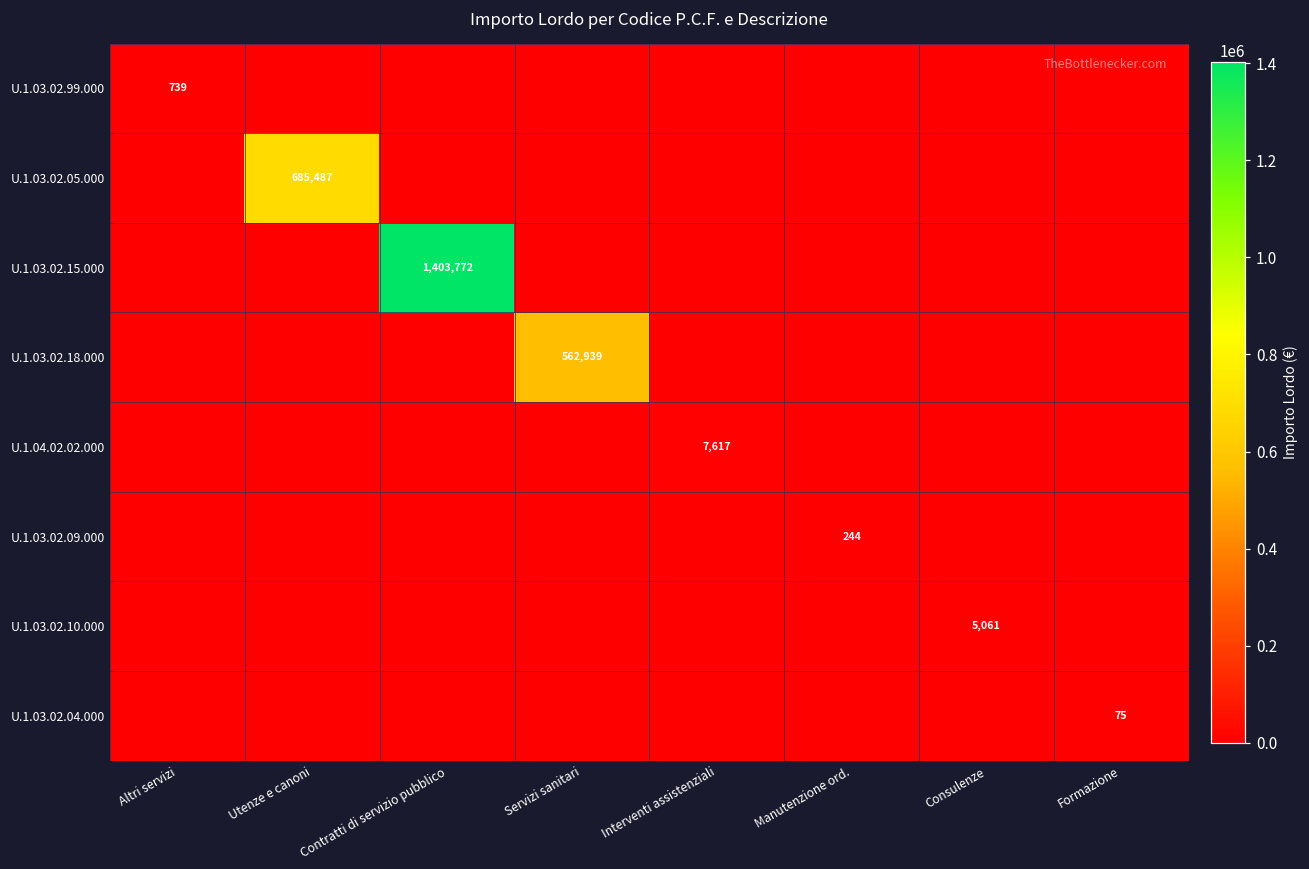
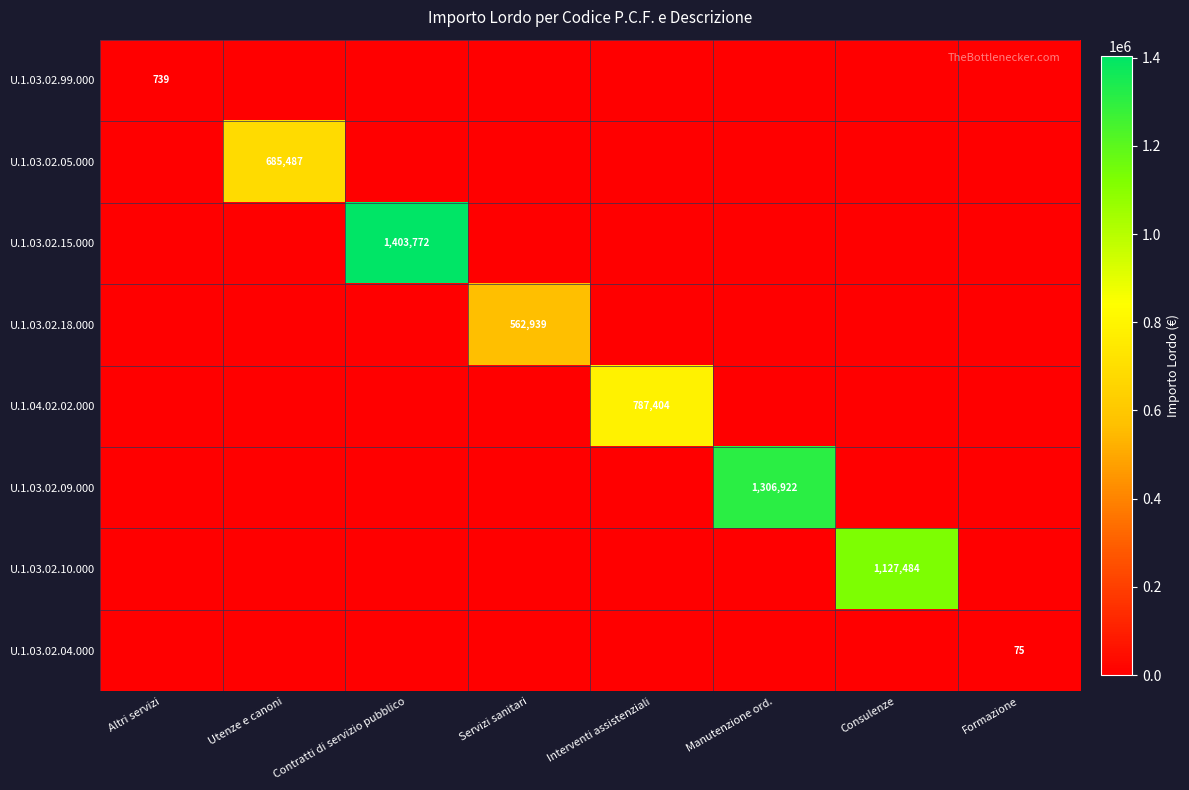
  {
    "U.1.03.02.99.000": {
      "Altri servizi": "739"
    },
    "U.1.03.02.05.000": {
      "Utenze e canoni": "685,487"
    },
    "U.1.03.02.15.000": {
      "Contratti di servizio pubblico": "1,403,772"
    },
    "U.1.03.02.18.000": {
      "Servizi sanitari": "562,939"
    },
    "U.1.04.02.02.000": {
-     "Interventi assistenziali": "7,617"
+     "Interventi assistenziali": "787,404"
    },
    "U.1.03.02.09.000": {
-     "Manutenzione ord.": "244"
+     "Manutenzione ord.": "1,306,922"
    },
    "U.1.03.02.10.000": {
-     "Consulenze": "5,061"
+     "Consulenze": "1,127,484"
    },
    "U.1.03.02.04.000": {
      "Formazione": "75"
    }
  }
